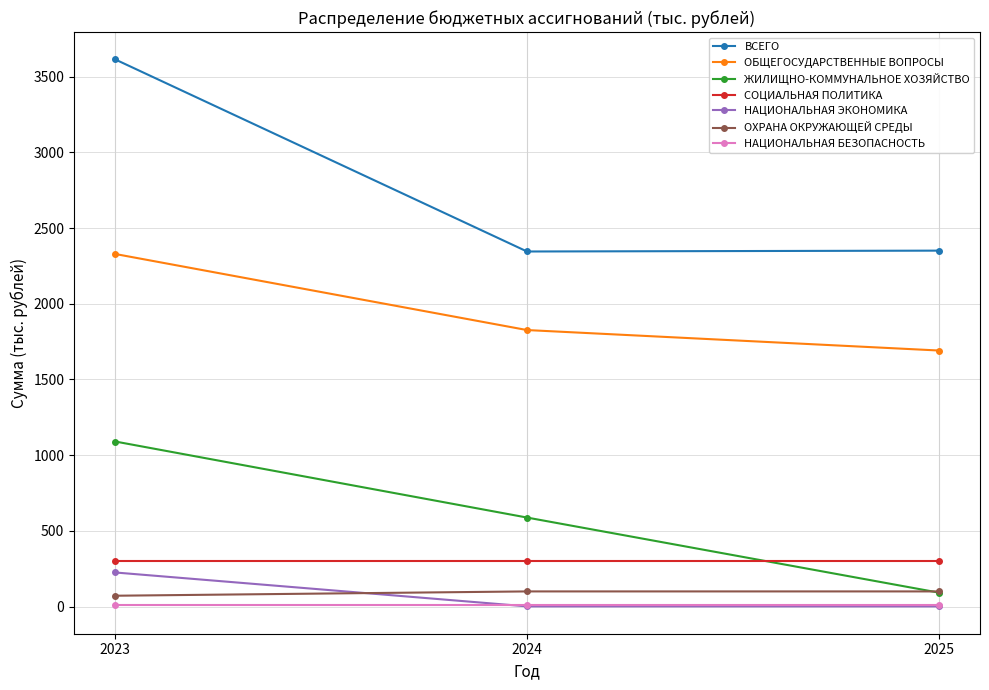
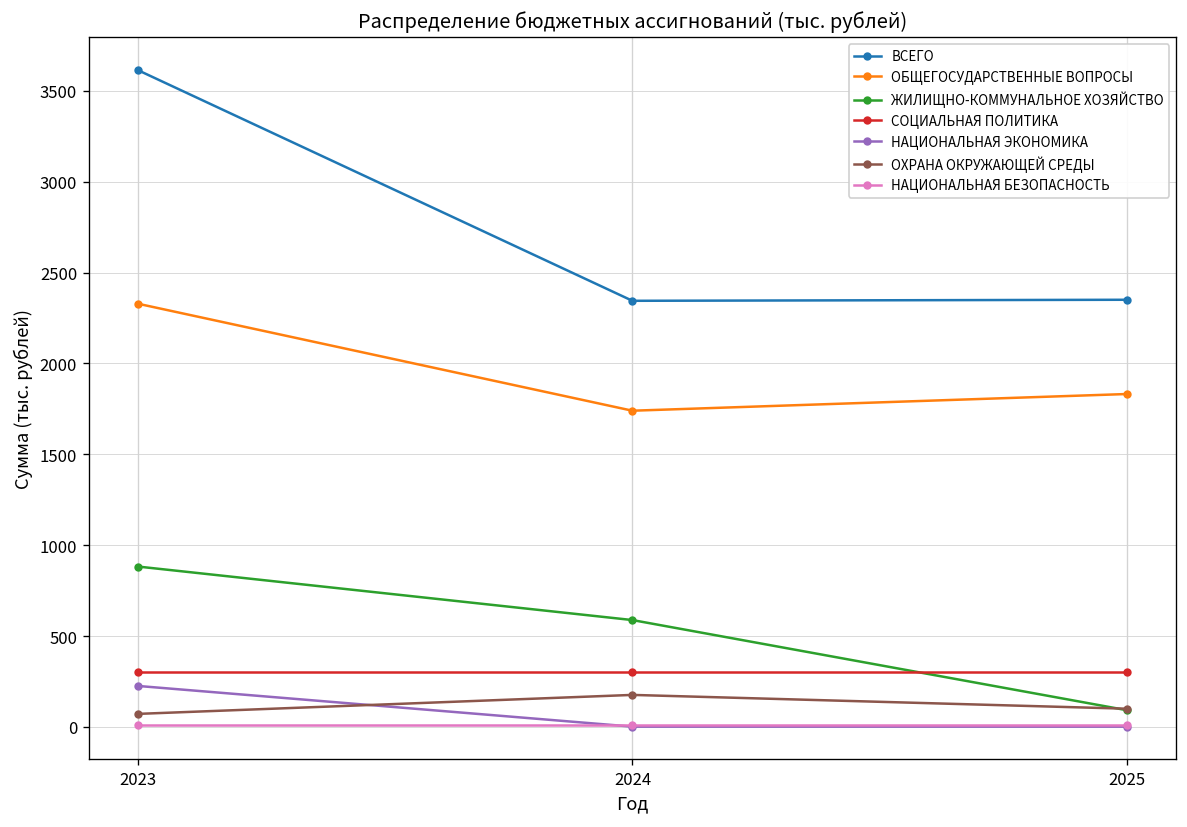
  {
    "ВСЕГО": {
      "2023": 3610,
      "2024": 2340,
      "2025": 2350
    },
    "ОБЩЕГОСУДАРСТВЕННЫЕ ВОПРОСЫ": {
      "2023": 2330,
-     "2024": 1830,
-     "2025": 1690
+     "2024": 1740,
+     "2025": 1830
    },
    "ЖИЛИЩНО-КОММУНАЛЬНОЕ ХОЗЯЙСТВО": {
-     "2023": 1090,
+     "2023": 880,
      "2024": 590
    },
    "СОЦИАЛЬНАЯ ПОЛИТИКА": {
      "2023": 300,
      "2024": 300,
      "2025": 300
    },
    "НАЦИОНАЛЬНАЯ ЭКОНОМИКА": {
      "2023": 230
    },
    "ОХРАНА ОКРУЖАЮЩЕЙ СРЕДЫ": {
      "2023": 70,
-     "2024": 100
+     "2024": 180
    },
    "НАЦИОНАЛЬНАЯ БЕЗОПАСНОСТЬ": {
      "2023": 10
    }
  }
